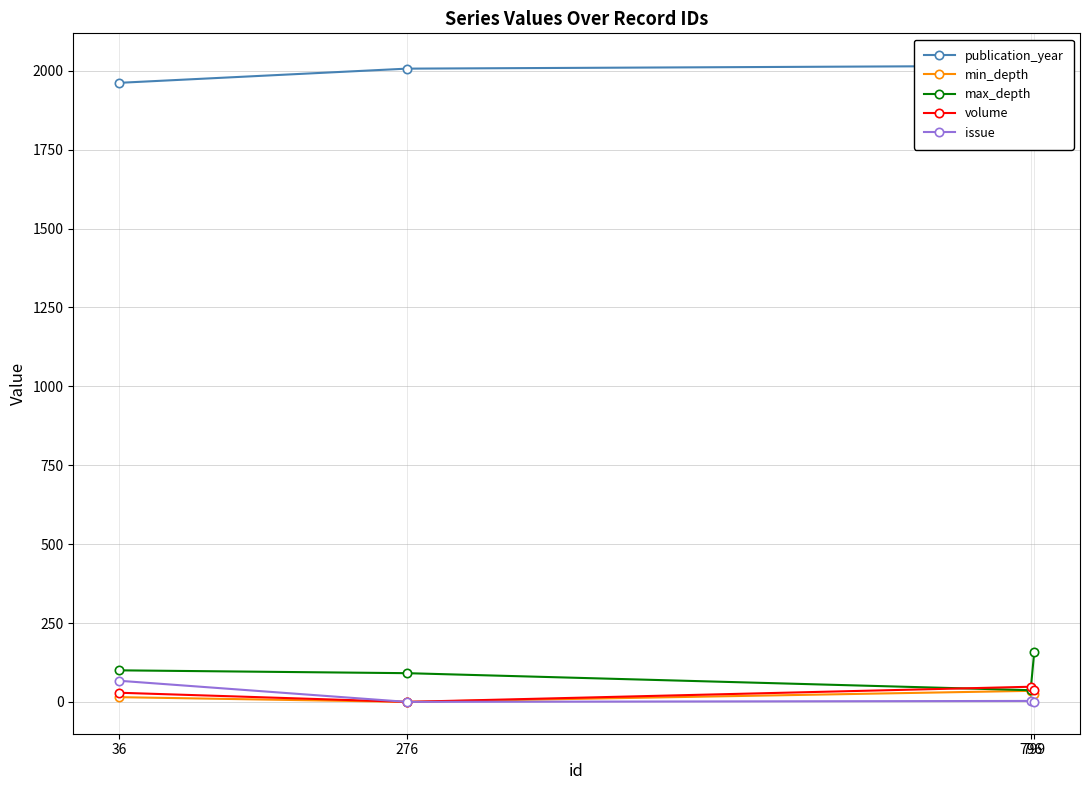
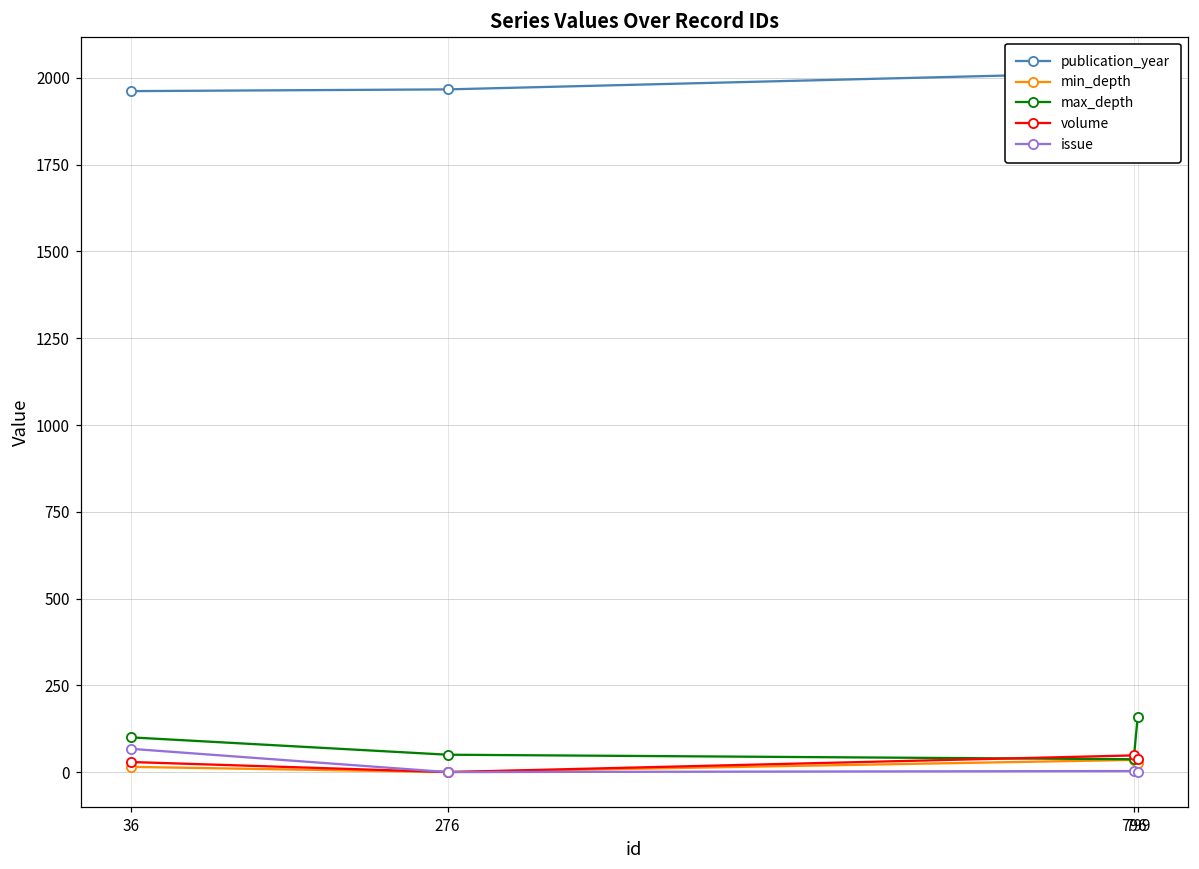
  {
    "publication_year": {
      "36": 1960,
-     "276": 2010
+     "276": 1970
    },
    "min_depth": {
      "36": 20
    },
    "max_depth": {
      "36": 100,
-     "276": 90
+     "276": 50
    },
    "volume": {
      "36": 30
    },
    "issue": {
      "36": 70
    }
  }
